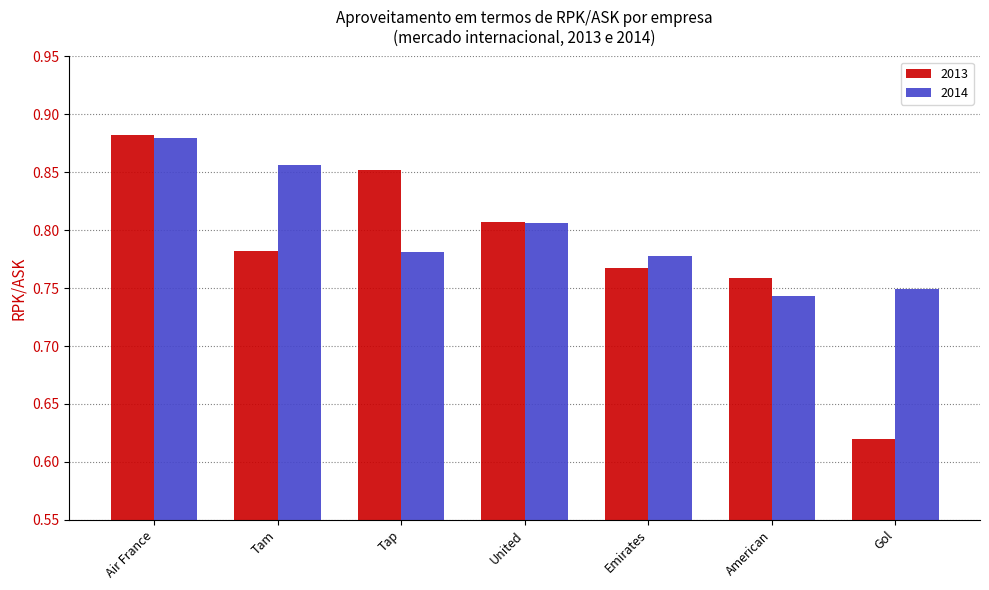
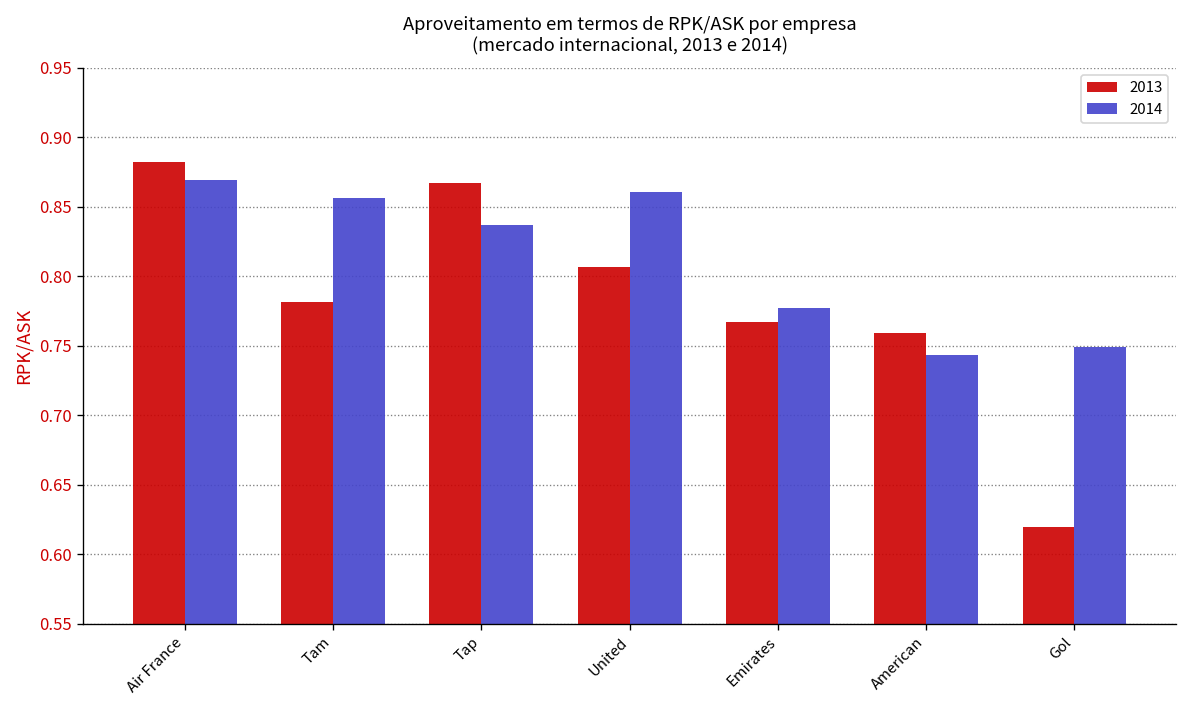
  {
    "2013": {
      "Air France": 0.882,
      "Tam": 0.782,
-     "Tap": 0.852,
+     "Tap": 0.867,
      "United": 0.807,
      "Emirates": 0.767,
      "American": 0.759,
      "Gol": 0.620
    },
    "2014": {
-     "Air France": 0.880,
+     "Air France": 0.869,
      "Tam": 0.857,
-     "Tap": 0.781,
-     "United": 0.807,
+     "Tap": 0.837,
+     "United": 0.861,
      "Emirates": 0.777,
      "American": 0.743,
      "Gol": 0.749
    }
  }
